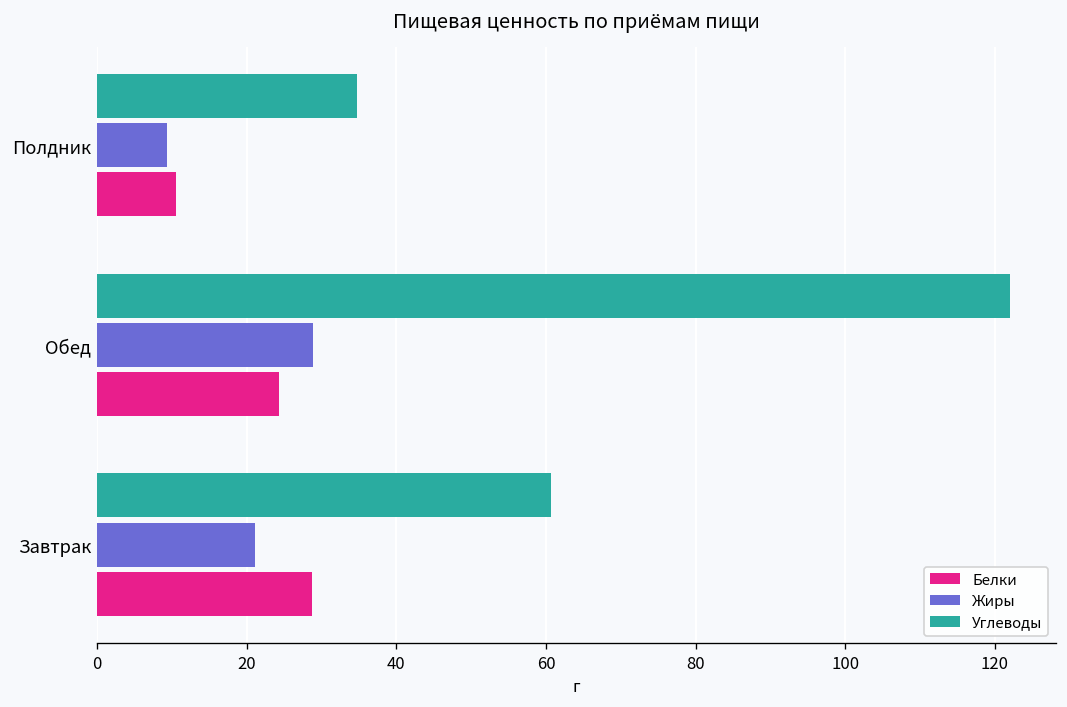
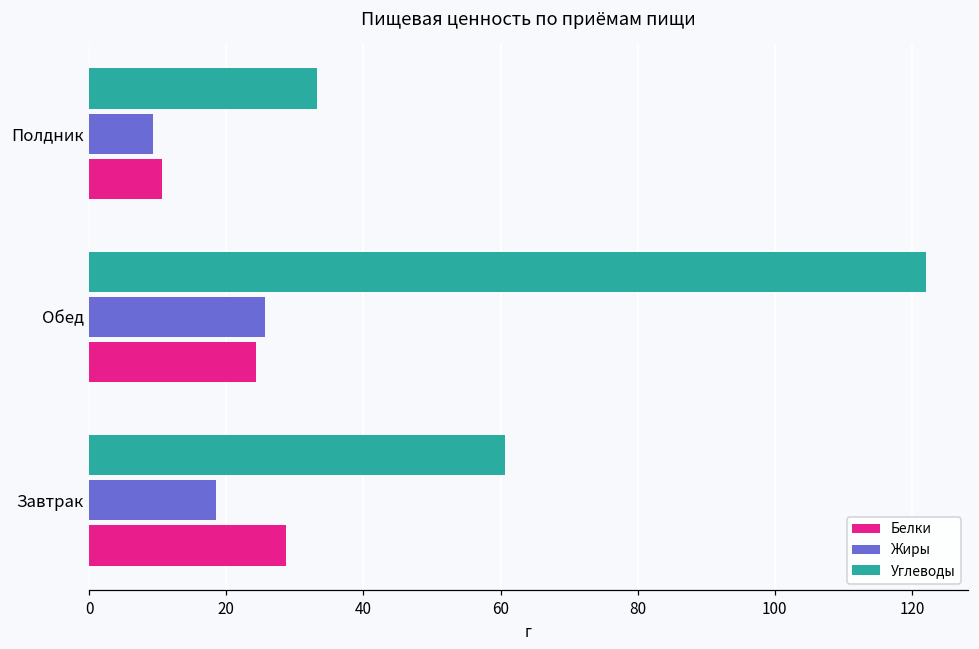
  {
    "Белки": {
      "Полдник": 11,
      "Обед": 24,
      "Завтрак": 29
    },
    "Жиры": {
      "Полдник": 9,
-     "Обед": 29,
-     "Завтрак": 21
+     "Обед": 26,
+     "Завтрак": 18
    },
    "Углеводы": {
-     "Полдник": 35,
+     "Полдник": 33,
      "Обед": 122,
      "Завтрак": 61
    }
  }
